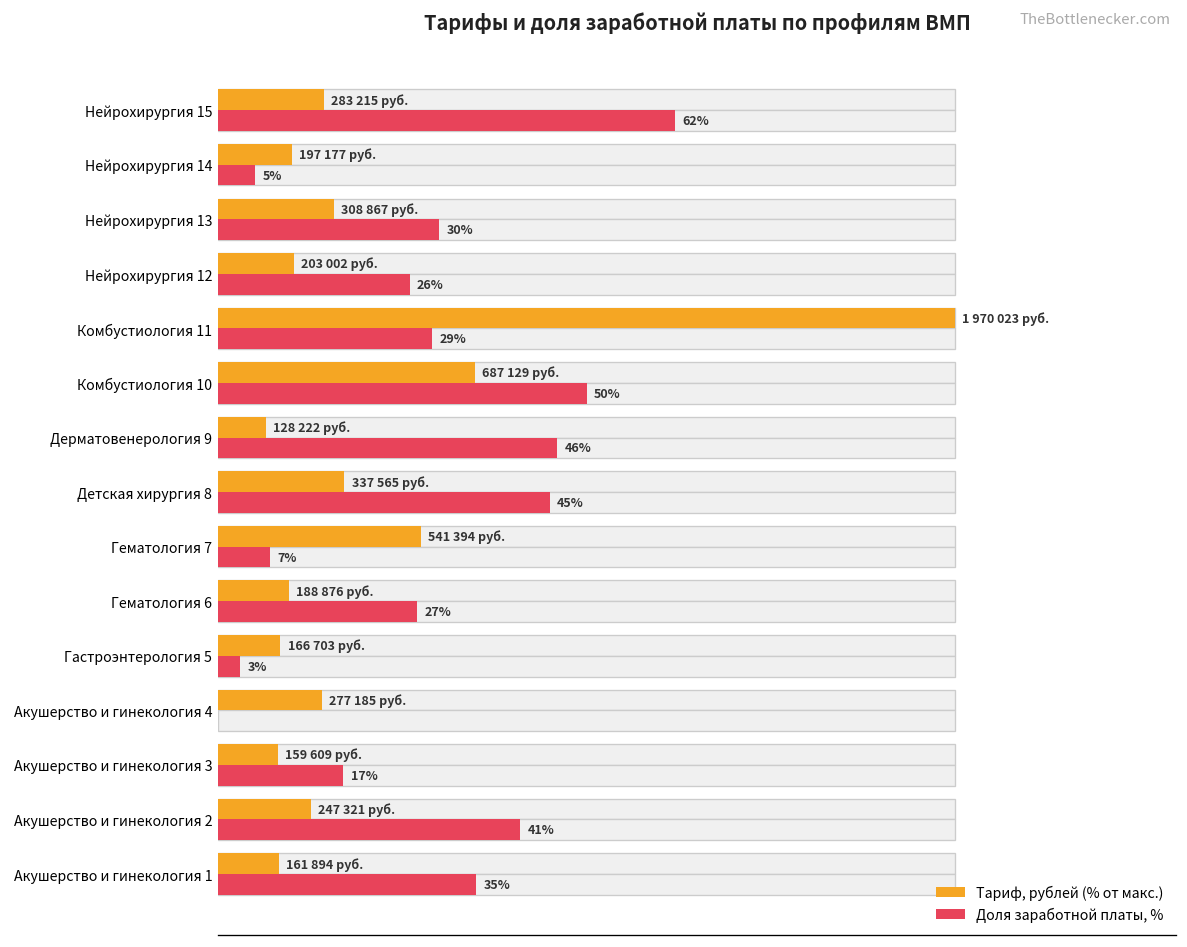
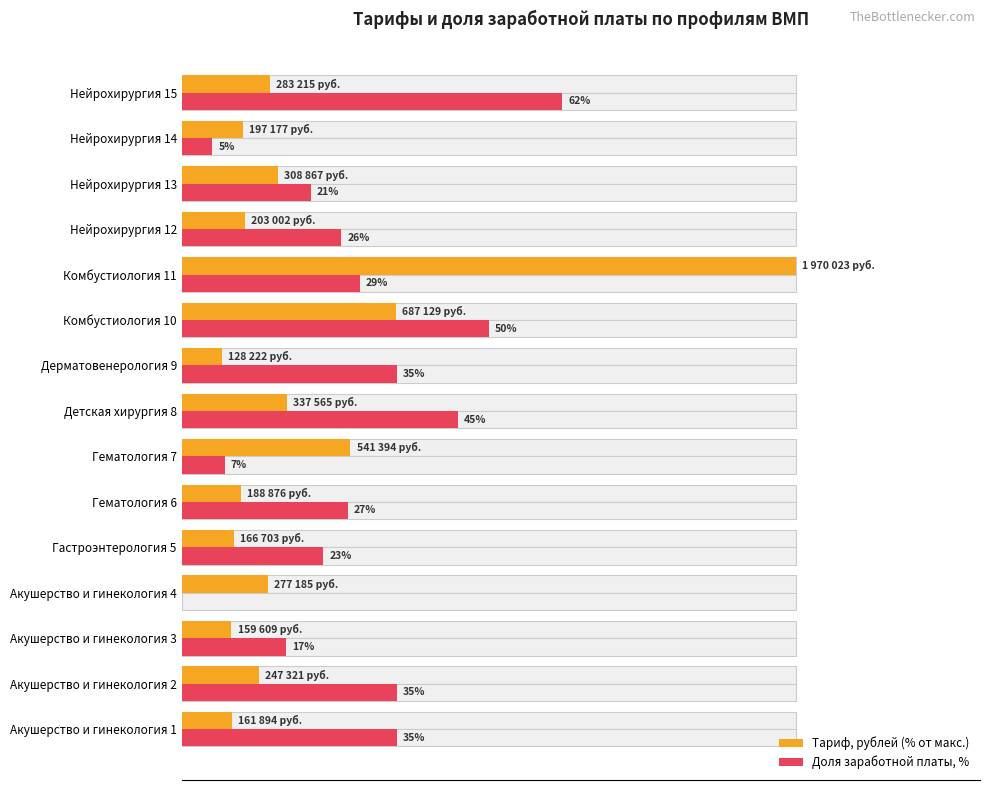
  {
    "Доля заработной платы, %": {
-     "Нейрохирургия 13": "30%",
-     "Дерматовенерология 9": "46%",
-     "Гастроэнтерология 5": "3%",
-     "Акушерство и гинекология 2": "41%"
+     "Нейрохирургия 13": "21%",
+     "Дерматовенерология 9": "35%",
+     "Гастроэнтерология 5": "23%",
+     "Акушерство и гинекология 2": "35%"
    }
  }
